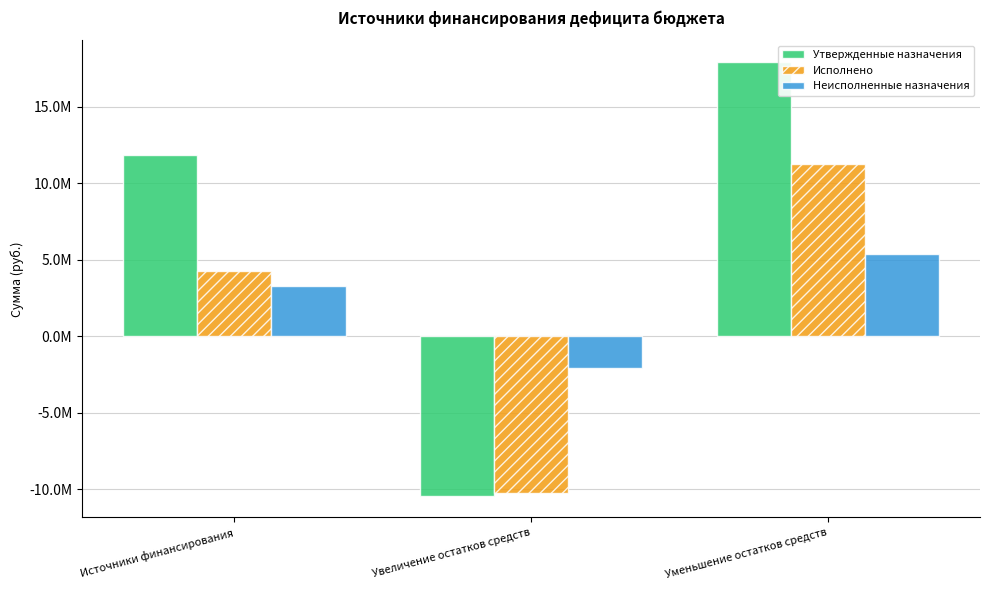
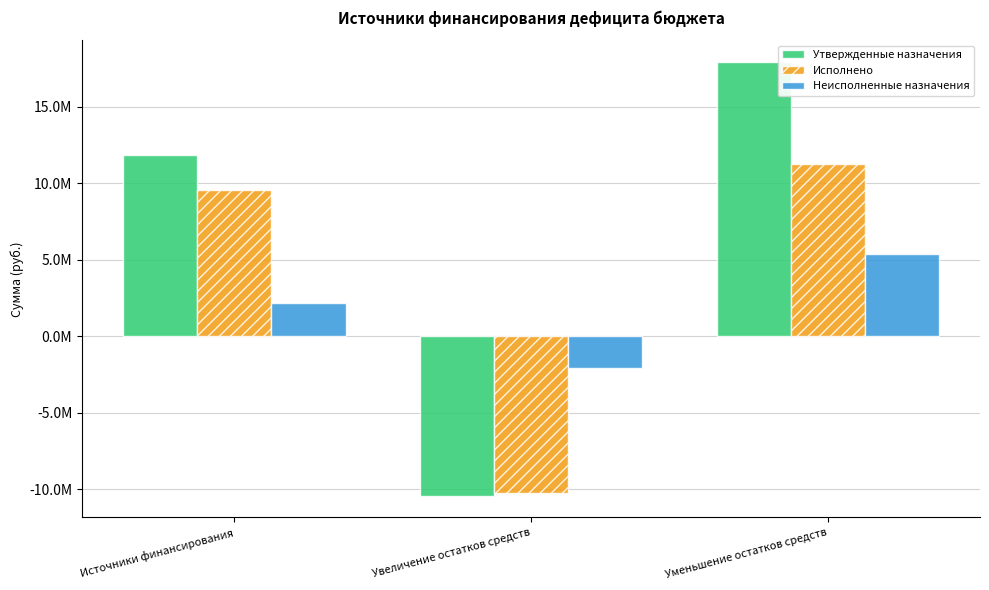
  {
    "Утвержденные назначения": {
      "Источники финансирования": 11900000,
      "Увеличение остатков средств": -10400000,
      "Уменьшение остатков средств": 17900000
    },
    "Исполнено": {
-     "Источники финансирования": 4300000,
+     "Источники финансирования": 9600000,
      "Увеличение остатков средств": -10200000,
      "Уменьшение остатков средств": 11300000
    },
    "Неисполненные назначения": {
-     "Источники финансирования": 3300000,
+     "Источники финансирования": 2200000,
      "Увеличение остатков средств": -2100000,
      "Уменьшение остатков средств": 5400000
    }
  }
